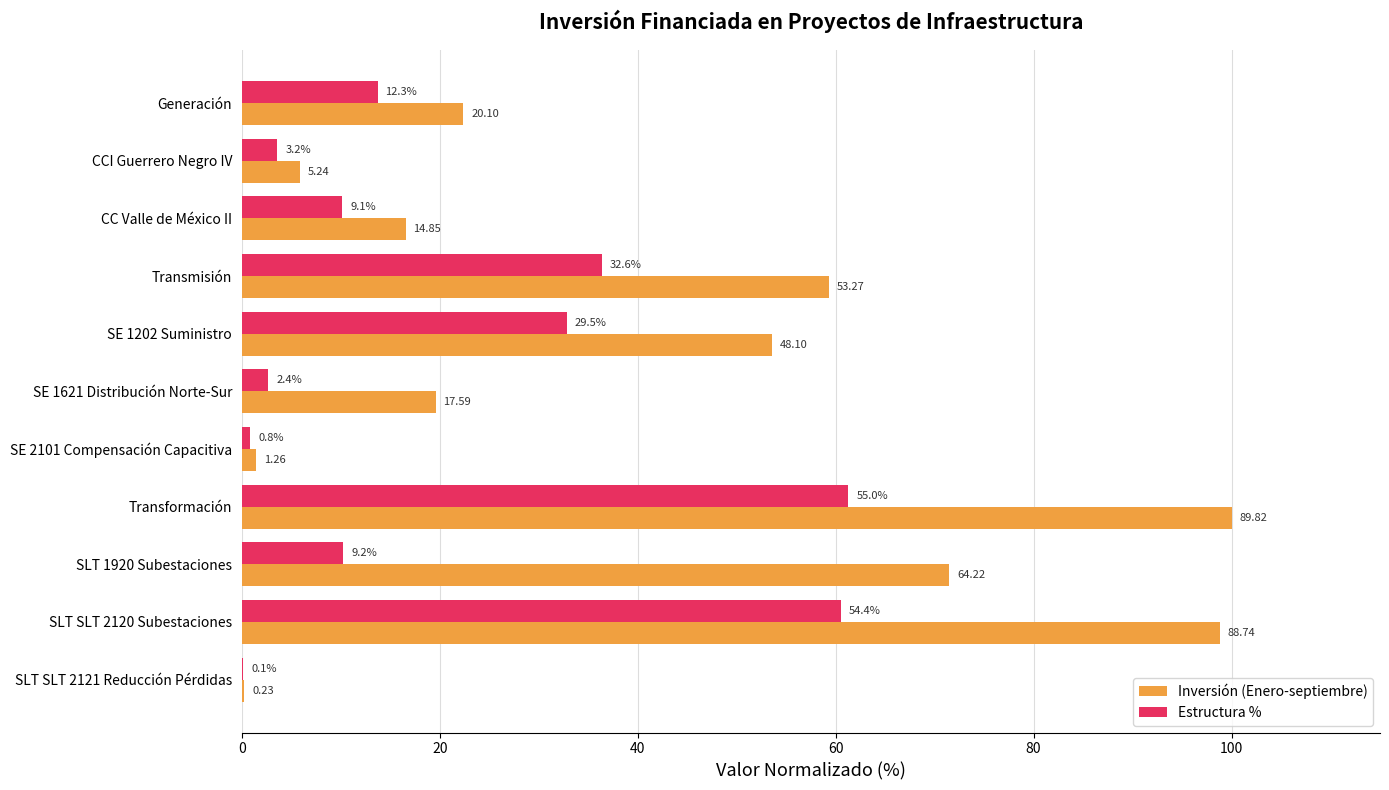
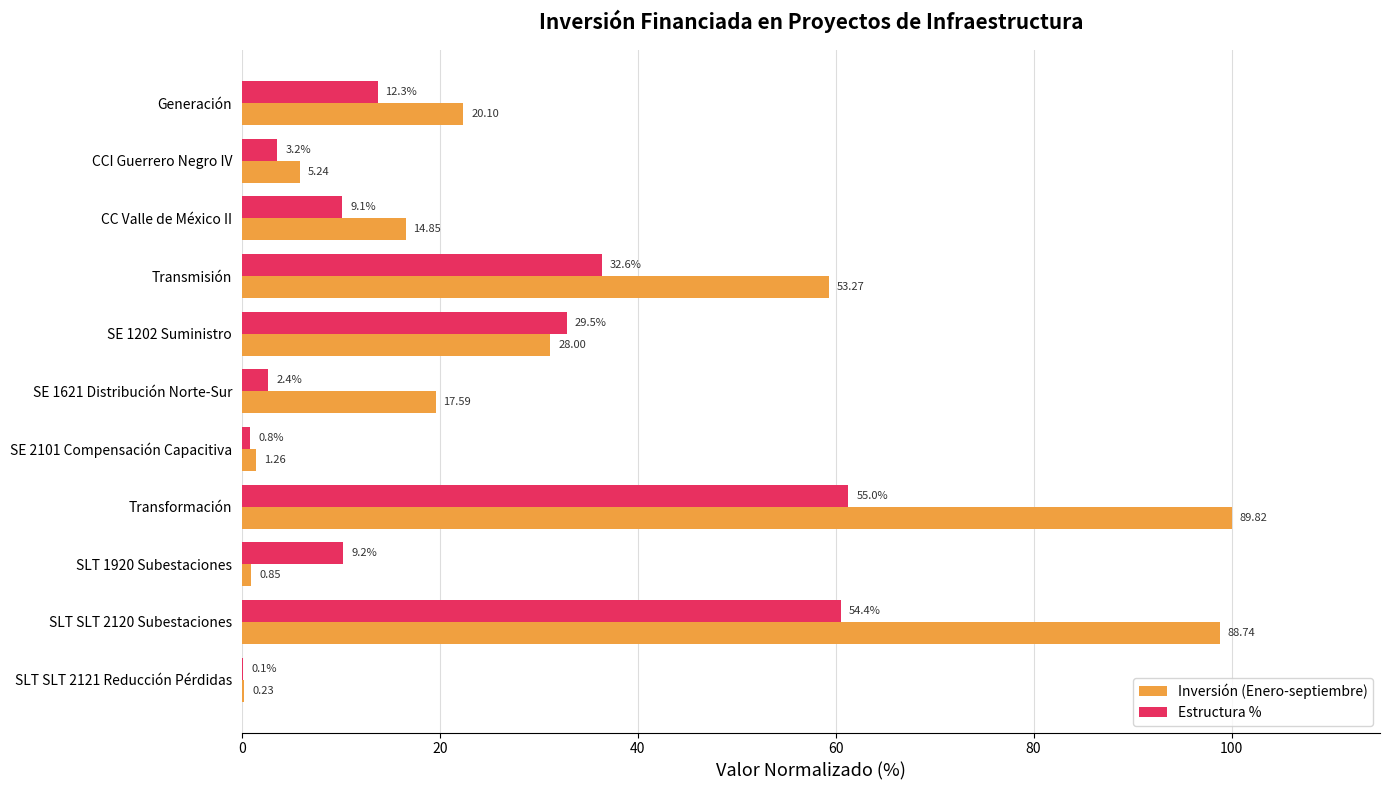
  {
    "Inversión (Enero-septiembre)": {
-     "SE 1202 Suministro": 48.10,
-     "SLT 1920 Subestaciones": 64.22
+     "SE 1202 Suministro": 28.00,
+     "SLT 1920 Subestaciones": 0.85
    }
  }
